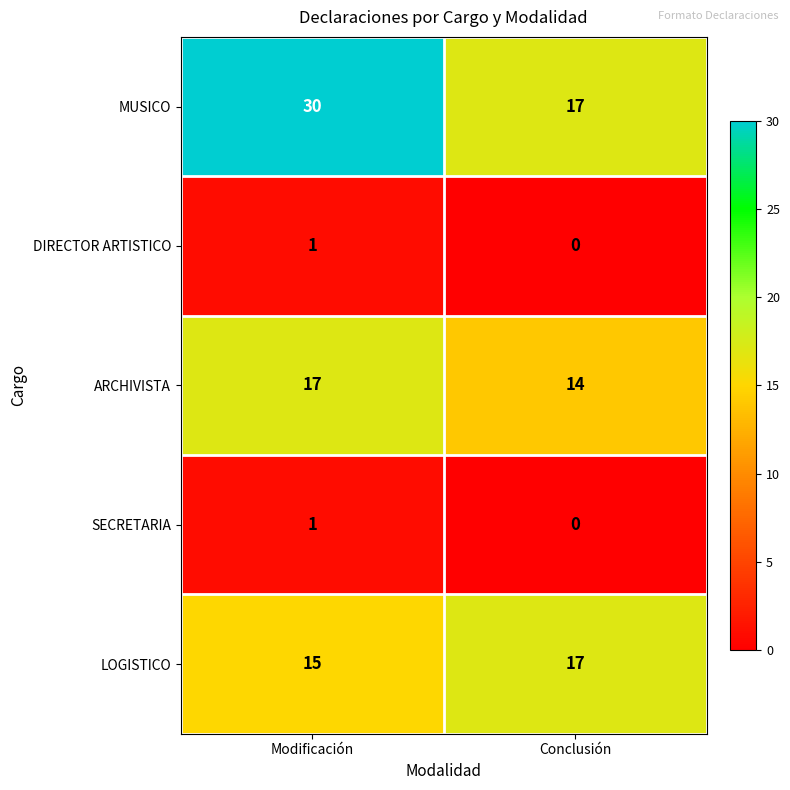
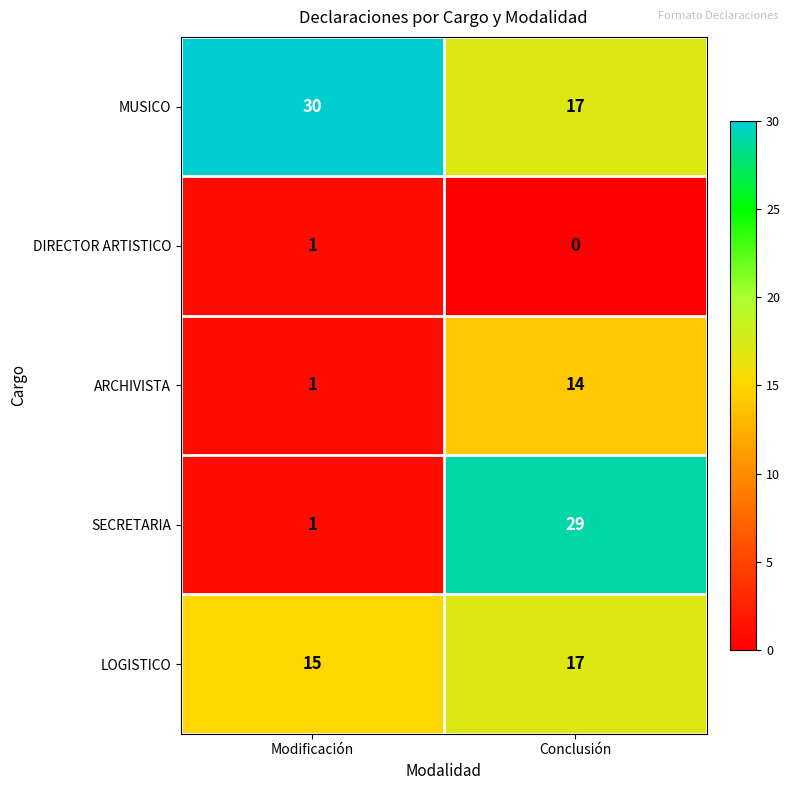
  {
    "MUSICO": {
      "Modificación": 30,
      "Conclusión": 17
    },
    "DIRECTOR ARTISTICO": {
      "Modificación": 1,
      "Conclusión": 0
    },
    "ARCHIVISTA": {
-     "Modificación": 17,
+     "Modificación": 1,
      "Conclusión": 14
    },
    "SECRETARIA": {
      "Modificación": 1,
-     "Conclusión": 0
+     "Conclusión": 29
    },
    "LOGISTICO": {
      "Modificación": 15,
      "Conclusión": 17
    }
  }
